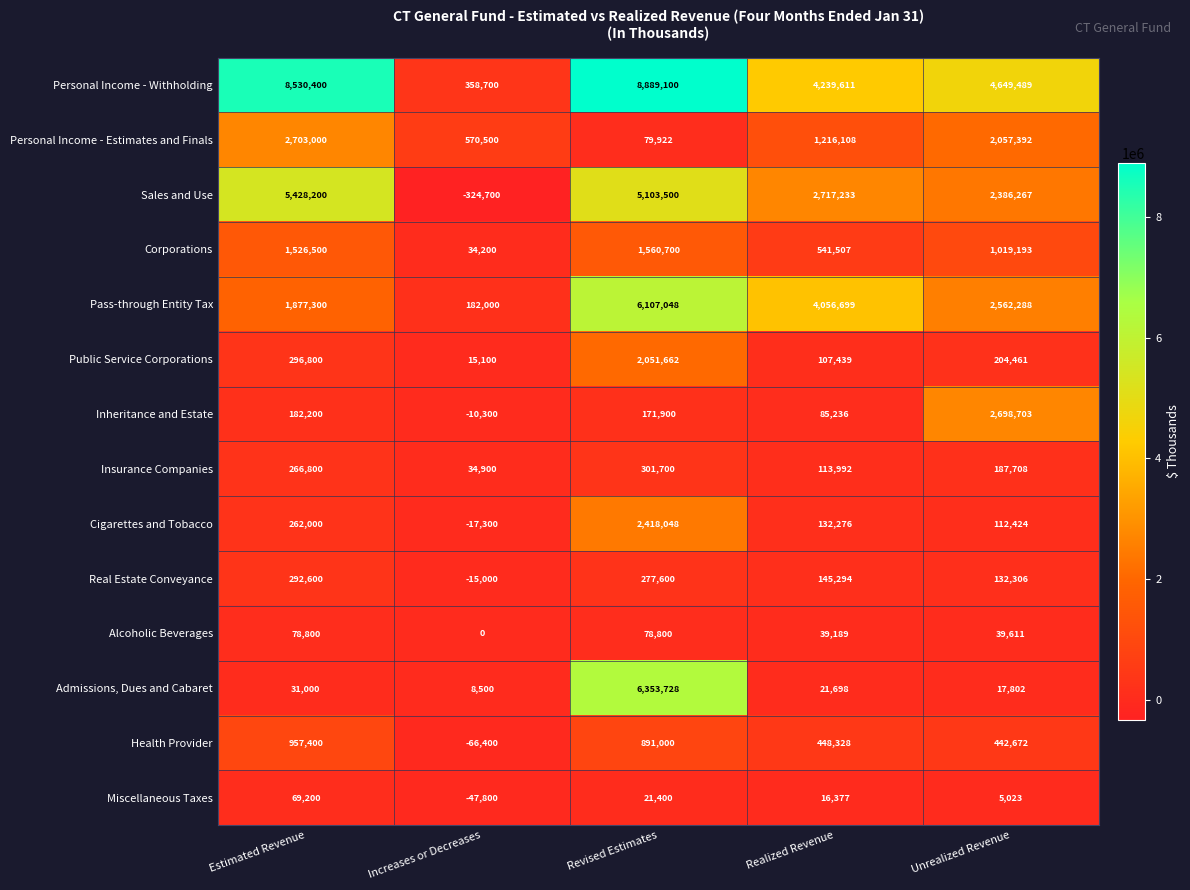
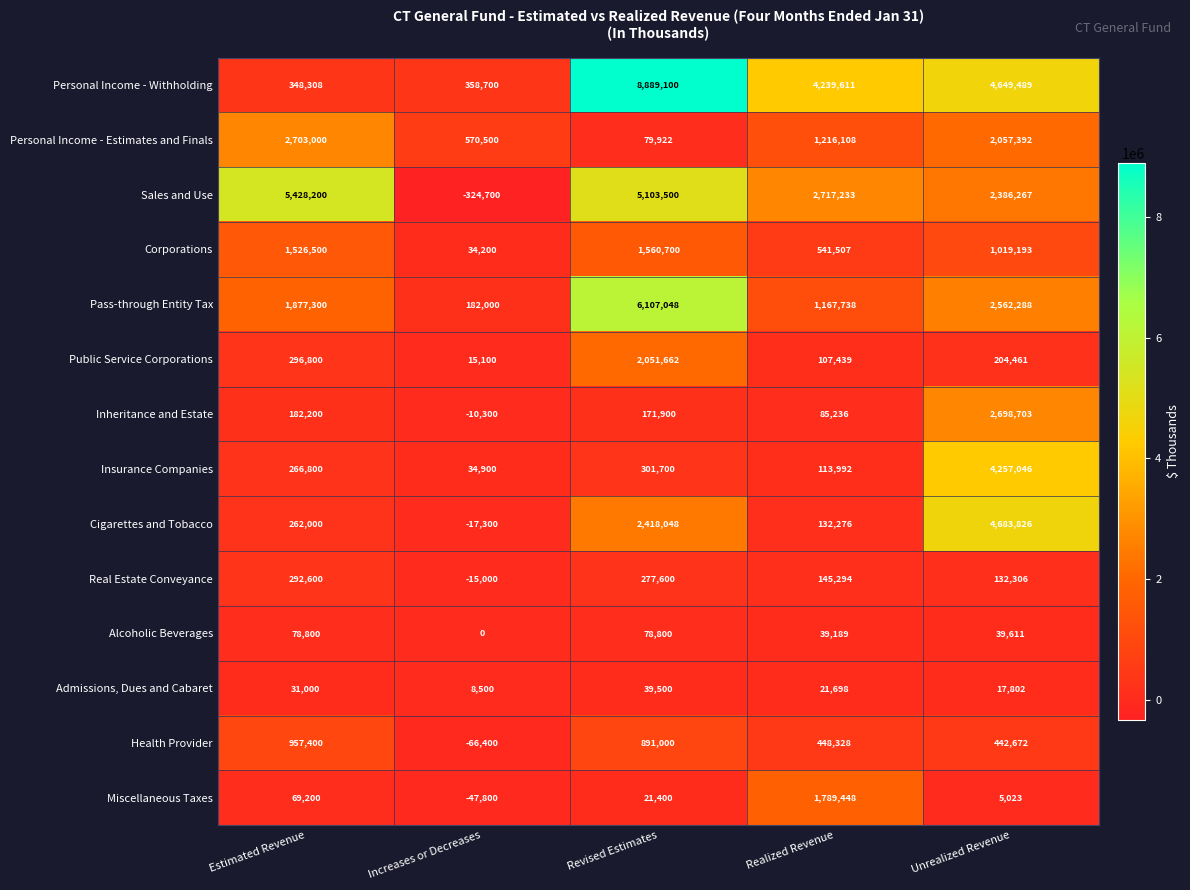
  {
    "Personal Income - Withholding": {
-     "Estimated Revenue": "8,530,400",
+     "Estimated Revenue": "348,308",
      "Increases or Decreases": "358,700",
      "Revised Estimates": "8,889,100",
      "Realized Revenue": "4,239,611",
      "Unrealized Revenue": "4,649,489"
    },
    "Personal Income - Estimates and Finals": {
      "Estimated Revenue": "2,703,000",
      "Increases or Decreases": "570,500",
      "Revised Estimates": "79,922",
      "Realized Revenue": "1,216,108",
      "Unrealized Revenue": "2,057,392"
    },
    "Sales and Use": {
      "Estimated Revenue": "5,428,200",
      "Increases or Decreases": "-324,700",
      "Revised Estimates": "5,103,500",
      "Realized Revenue": "2,717,233",
      "Unrealized Revenue": "2,386,267"
    },
    "Corporations": {
      "Estimated Revenue": "1,526,500",
      "Increases or Decreases": "34,200",
      "Revised Estimates": "1,560,700",
      "Realized Revenue": "541,507",
      "Unrealized Revenue": "1,019,193"
    },
    "Pass-through Entity Tax": {
      "Estimated Revenue": "1,877,300",
      "Increases or Decreases": "182,000",
      "Revised Estimates": "6,107,048",
-     "Realized Revenue": "4,056,699",
+     "Realized Revenue": "1,167,738",
      "Unrealized Revenue": "2,562,288"
    },
    "Public Service Corporations": {
      "Estimated Revenue": "296,800",
      "Increases or Decreases": "15,100",
      "Revised Estimates": "2,051,662",
      "Realized Revenue": "107,439",
      "Unrealized Revenue": "204,461"
    },
    "Inheritance and Estate": {
      "Estimated Revenue": "182,200",
      "Increases or Decreases": "-10,300",
      "Revised Estimates": "171,900",
      "Realized Revenue": "85,236",
      "Unrealized Revenue": "2,698,703"
    },
    "Insurance Companies": {
      "Estimated Revenue": "266,800",
      "Increases or Decreases": "34,900",
      "Revised Estimates": "301,700",
      "Realized Revenue": "113,992",
-     "Unrealized Revenue": "187,708"
+     "Unrealized Revenue": "4,257,046"
    },
    "Cigarettes and Tobacco": {
      "Estimated Revenue": "262,000",
      "Increases or Decreases": "-17,300",
      "Revised Estimates": "2,418,048",
      "Realized Revenue": "132,276",
-     "Unrealized Revenue": "112,424"
+     "Unrealized Revenue": "4,683,826"
    },
    "Real Estate Conveyance": {
      "Estimated Revenue": "292,600",
      "Increases or Decreases": "-15,000",
      "Revised Estimates": "277,600",
      "Realized Revenue": "145,294",
      "Unrealized Revenue": "132,306"
    },
    "Alcoholic Beverages": {
      "Estimated Revenue": "78,800",
      "Increases or Decreases": "0",
      "Revised Estimates": "78,800",
      "Realized Revenue": "39,189",
      "Unrealized Revenue": "39,611"
    },
    "Admissions, Dues and Cabaret": {
      "Estimated Revenue": "31,000",
      "Increases or Decreases": "8,500",
-     "Revised Estimates": "6,353,728",
+     "Revised Estimates": "39,500",
      "Realized Revenue": "21,698",
      "Unrealized Revenue": "17,802"
    },
    "Health Provider": {
      "Estimated Revenue": "957,400",
      "Increases or Decreases": "-66,400",
      "Revised Estimates": "891,000",
      "Realized Revenue": "448,328",
      "Unrealized Revenue": "442,672"
    },
    "Miscellaneous Taxes": {
      "Estimated Revenue": "69,200",
      "Increases or Decreases": "-47,800",
      "Revised Estimates": "21,400",
-     "Realized Revenue": "16,377",
+     "Realized Revenue": "1,789,448",
      "Unrealized Revenue": "5,023"
    }
  }
